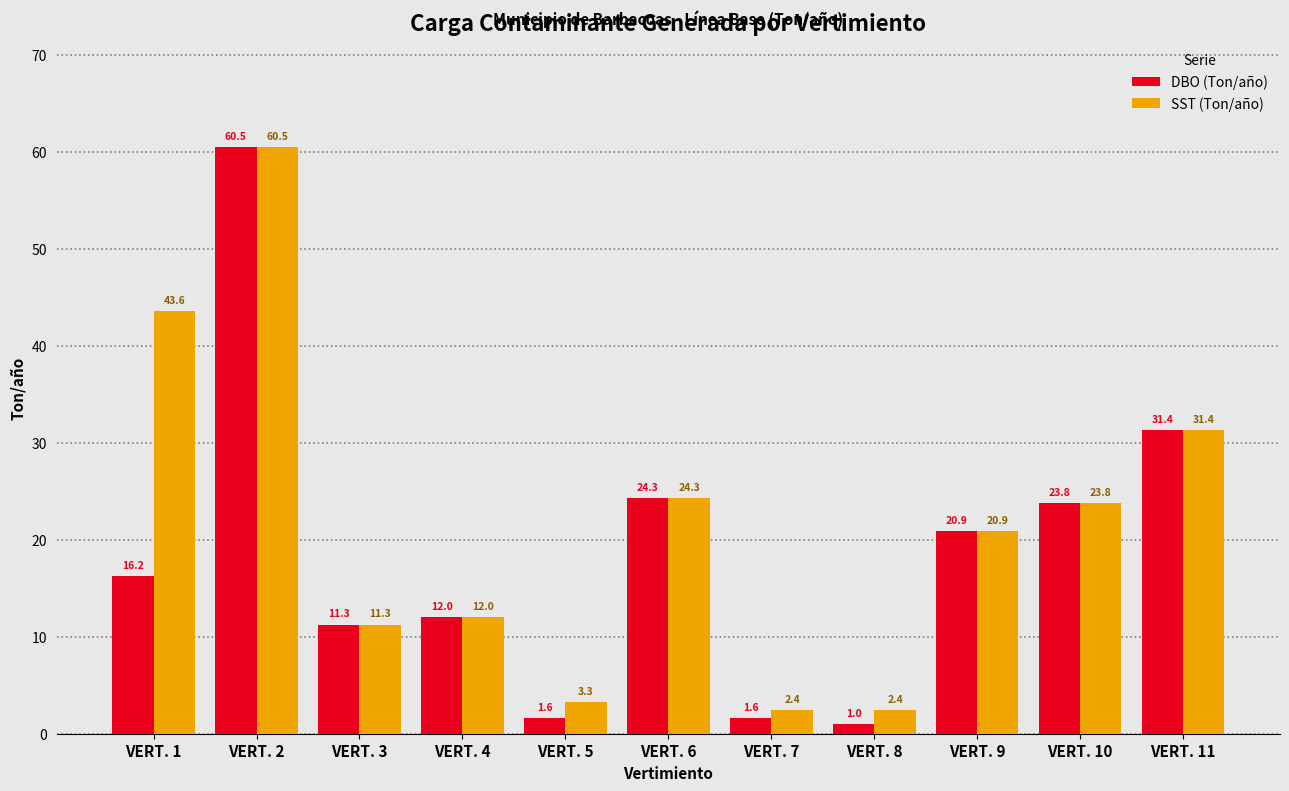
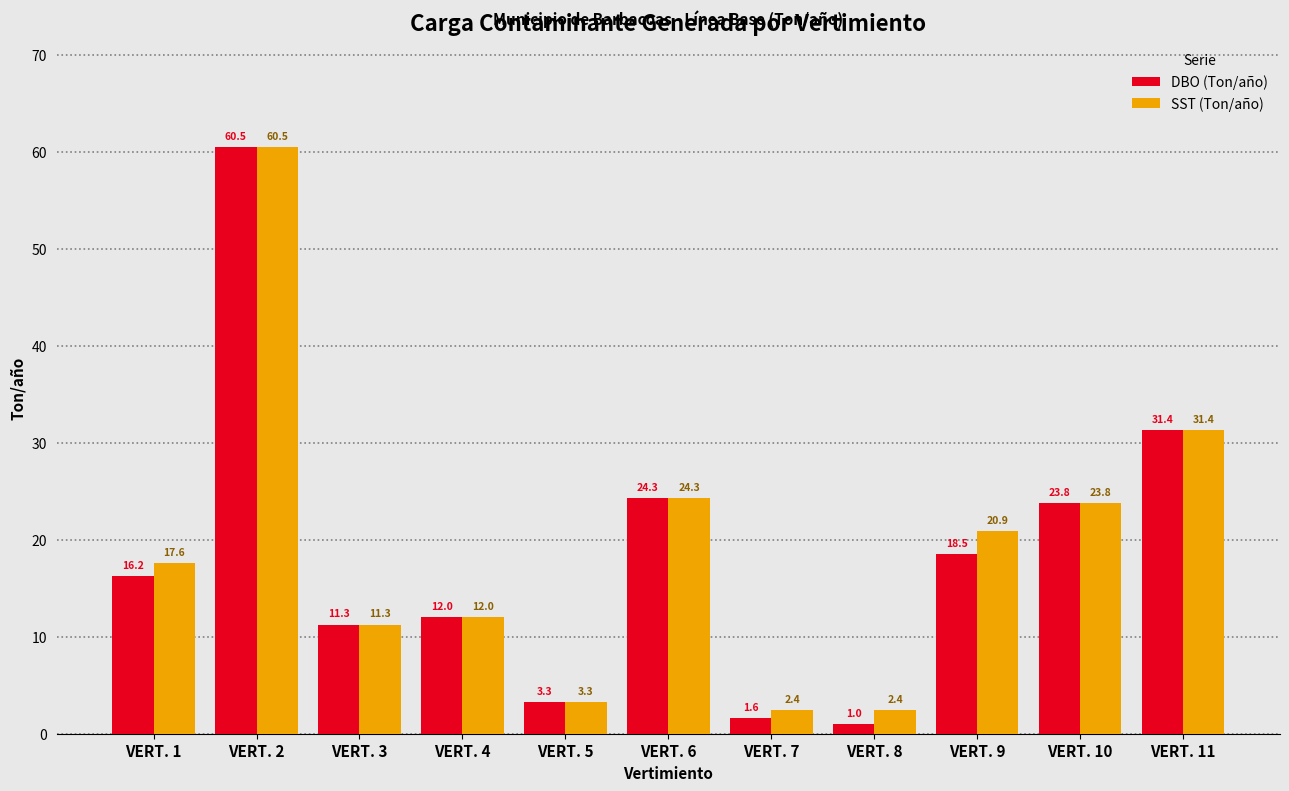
  {
    "DBO (Ton/año)": {
      "VERT. 1": 16.2,
      "VERT. 2": 60.5,
      "VERT. 3": 11.3,
      "VERT. 4": 12.0,
-     "VERT. 5": 1.6,
+     "VERT. 5": 3.3,
      "VERT. 6": 24.3,
      "VERT. 7": 1.6,
      "VERT. 8": 1.0,
-     "VERT. 9": 20.9,
+     "VERT. 9": 18.5,
      "VERT. 10": 23.8,
      "VERT. 11": 31.4
    },
    "SST (Ton/año)": {
-     "VERT. 1": 43.6,
+     "VERT. 1": 17.6,
      "VERT. 2": 60.5,
      "VERT. 3": 11.3,
      "VERT. 4": 12.0,
      "VERT. 5": 3.3,
      "VERT. 6": 24.3,
      "VERT. 7": 2.4,
      "VERT. 8": 2.4,
      "VERT. 9": 20.9,
      "VERT. 10": 23.8,
      "VERT. 11": 31.4
    }
  }
